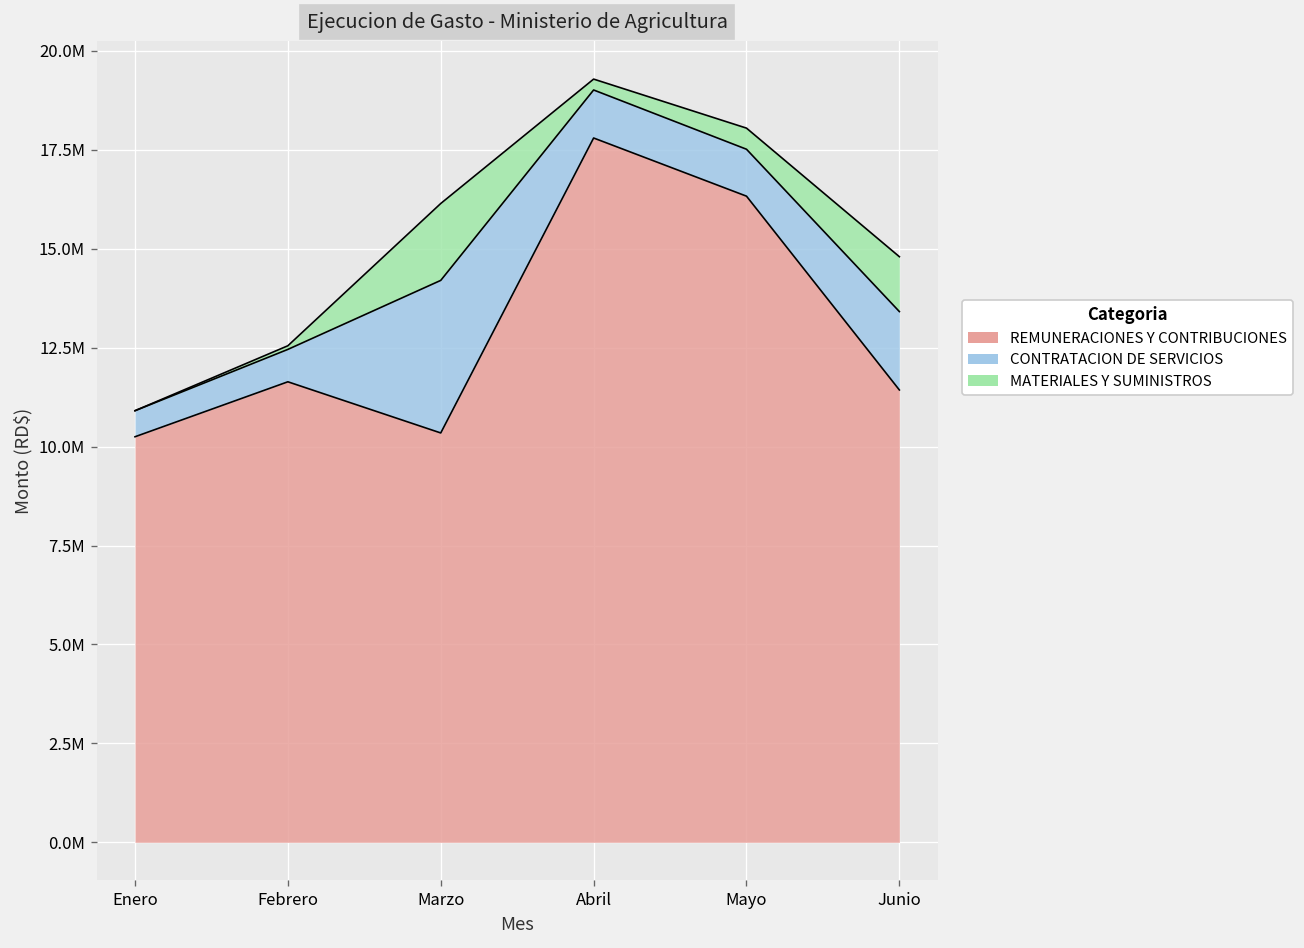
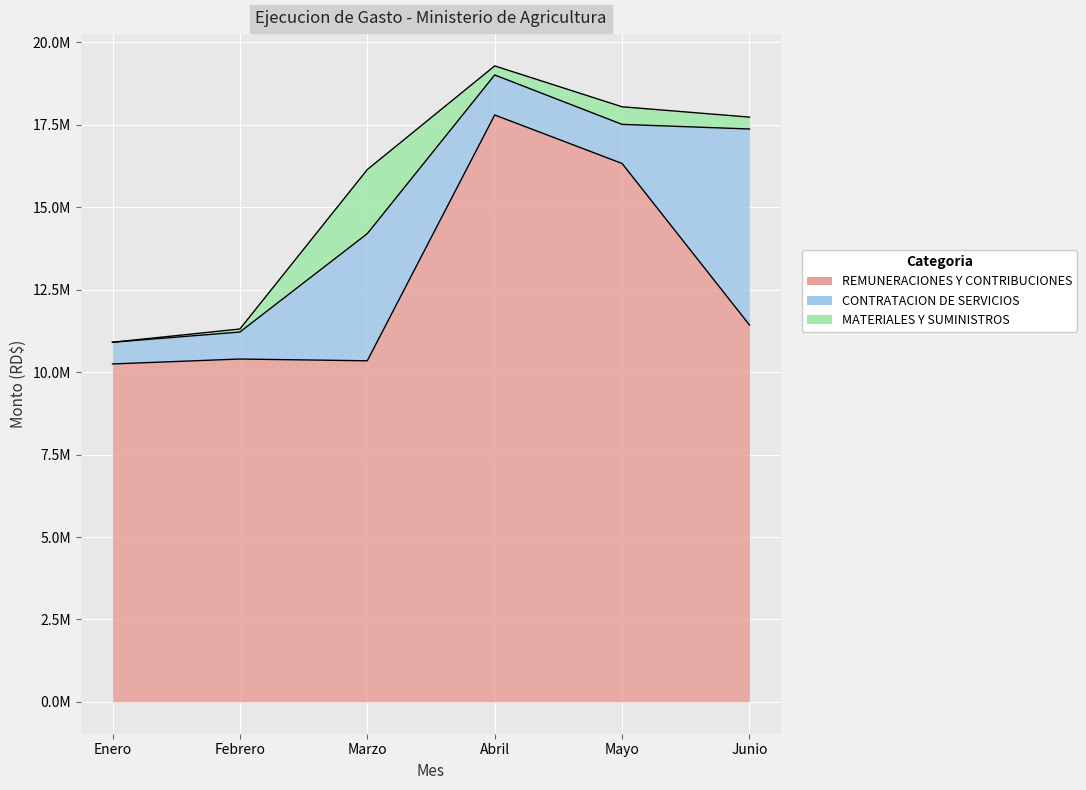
  {
    "REMUNERACIONES Y CONTRIBUCIONES": {
      "Enero": 10200000,
-     "Febrero": 11600000,
+     "Febrero": 10400000,
      "Marzo": 10300000,
      "Abril": 17800000,
      "Mayo": 16300000,
      "Junio": 11400000
    },
    "CONTRATACION DE SERVICIOS": {
      "Febrero": 800000,
      "Marzo": 3900000,
      "Abril": 1200000,
      "Mayo": 1200000,
-     "Junio": 2000000
+     "Junio": 5900000
    },
    "MATERIALES Y SUMINISTROS": {
      "Febrero": 100000,
      "Marzo": 1900000,
      "Abril": 300000,
      "Mayo": 500000,
-     "Junio": 1400000
+     "Junio": 400000
    }
  }
